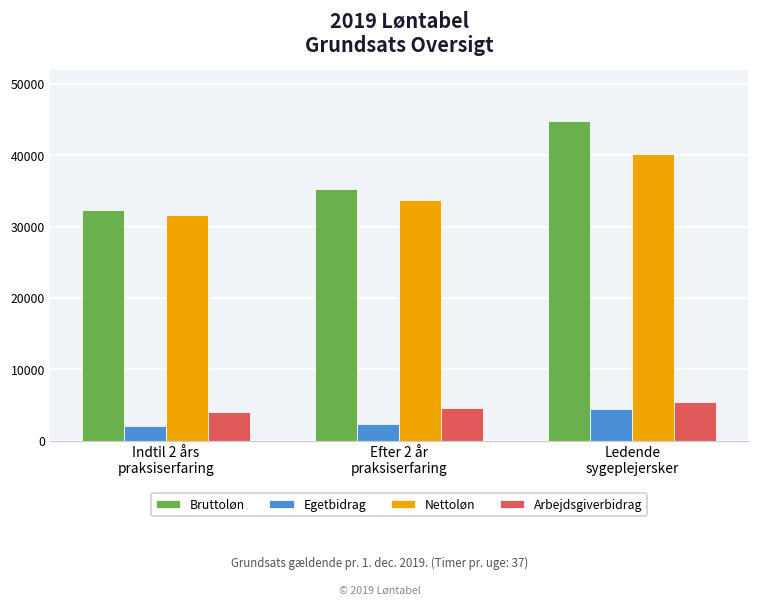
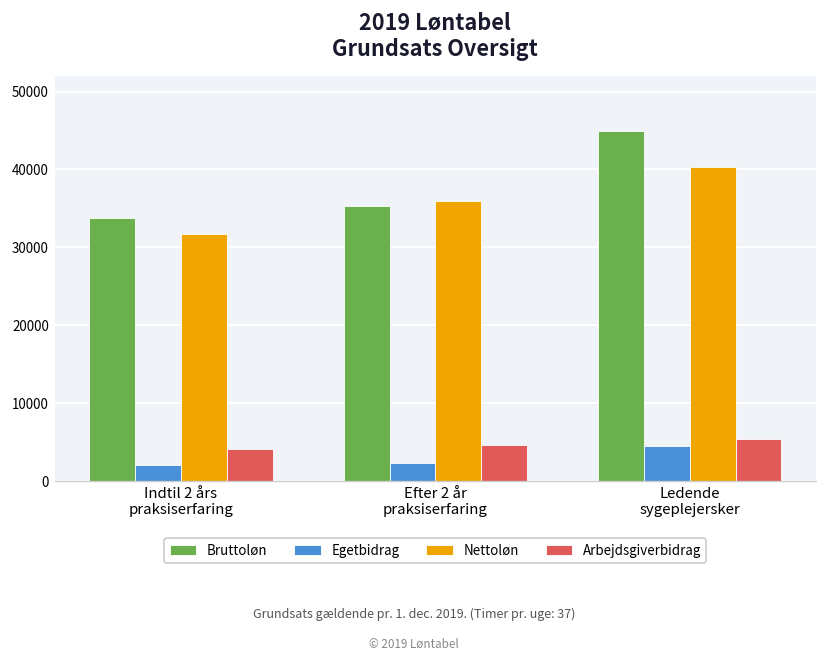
  {
    "Bruttoløn": {
-     "Indtil 2 års praksiserfaring": 32000,
+     "Indtil 2 års praksiserfaring": 34000,
      "Efter 2 år praksiserfaring": 35000,
      "Ledende sygeplejersker": 45000
    },
    "Egetbidrag": {
      "Indtil 2 års praksiserfaring": 2000,
      "Efter 2 år praksiserfaring": 2000,
      "Ledende sygeplejersker": 4000
    },
    "Nettoløn": {
      "Indtil 2 års praksiserfaring": 32000,
-     "Efter 2 år praksiserfaring": 34000,
+     "Efter 2 år praksiserfaring": 36000,
      "Ledende sygeplejersker": 40000
    },
    "Arbejdsgiverbidrag": {
      "Indtil 2 års praksiserfaring": 4000,
      "Efter 2 år praksiserfaring": 5000,
      "Ledende sygeplejersker": 5000
    }
  }
